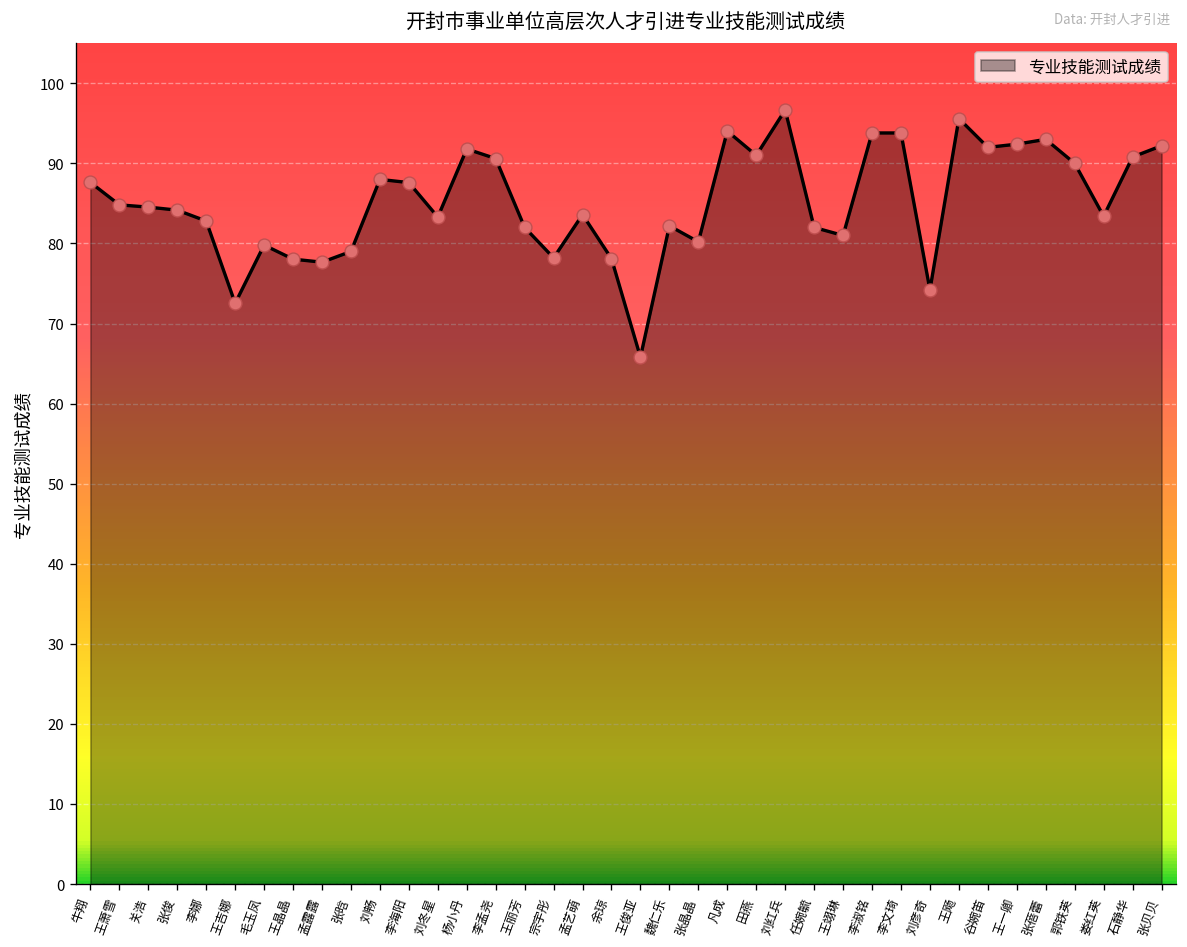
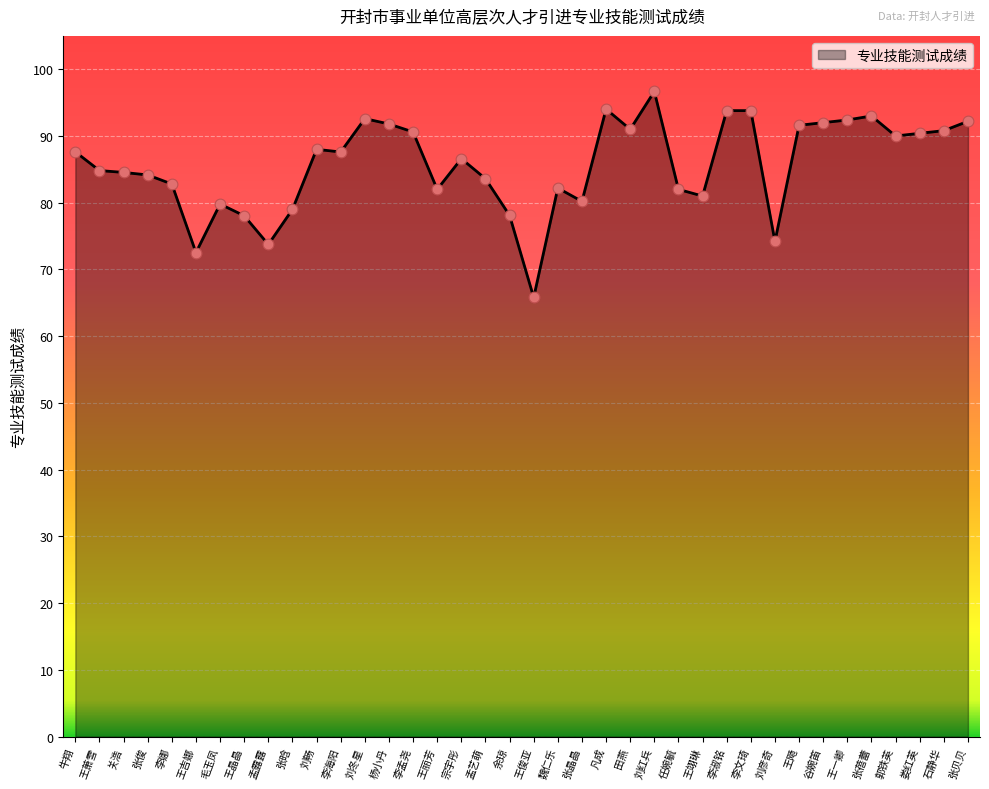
  {
    "牛翔": 88,
    "王萧雪": 85,
    "关浩": 85,
    "张俊": 84,
    "李娜": 83,
    "王吉娜": 73,
    "毛玉凤": 80,
    "王晶晶": 78,
-   "孟露露": 78,
+   "孟露露": 74,
    "张晗": 79,
    "刘畅": 88,
    "李海阳": 88,
-   "刘冬星": 83,
+   "刘冬星": 93,
    "杨小丹": 92,
    "李孟尧": 91,
    "王丽芳": 82,
-   "宗宇彤": 78,
+   "宗宇彤": 87,
    "孟艺萌": 84,
    "余琼": 78,
    "王俊亚": 66,
    "魏仁乐": 82,
    "张晶晶": 80,
    "凡成": 94,
    "田燕": 91,
    "刘红兵": 97,
    "任婉毓": 82,
    "王翊琳": 81,
    "李淑铭": 94,
    "李文琦": 94,
    "刘彦奇": 74,
-   "王飏": 96,
+   "王飏": 92,
    "谷婉笛": 92,
    "王一卿": 92,
    "张蓓蕾": 93,
    "郭铁英": 90,
-   "娄红英": 83,
+   "娄红英": 90,
    "石静华": 91,
    "张贝贝": 92
  }
